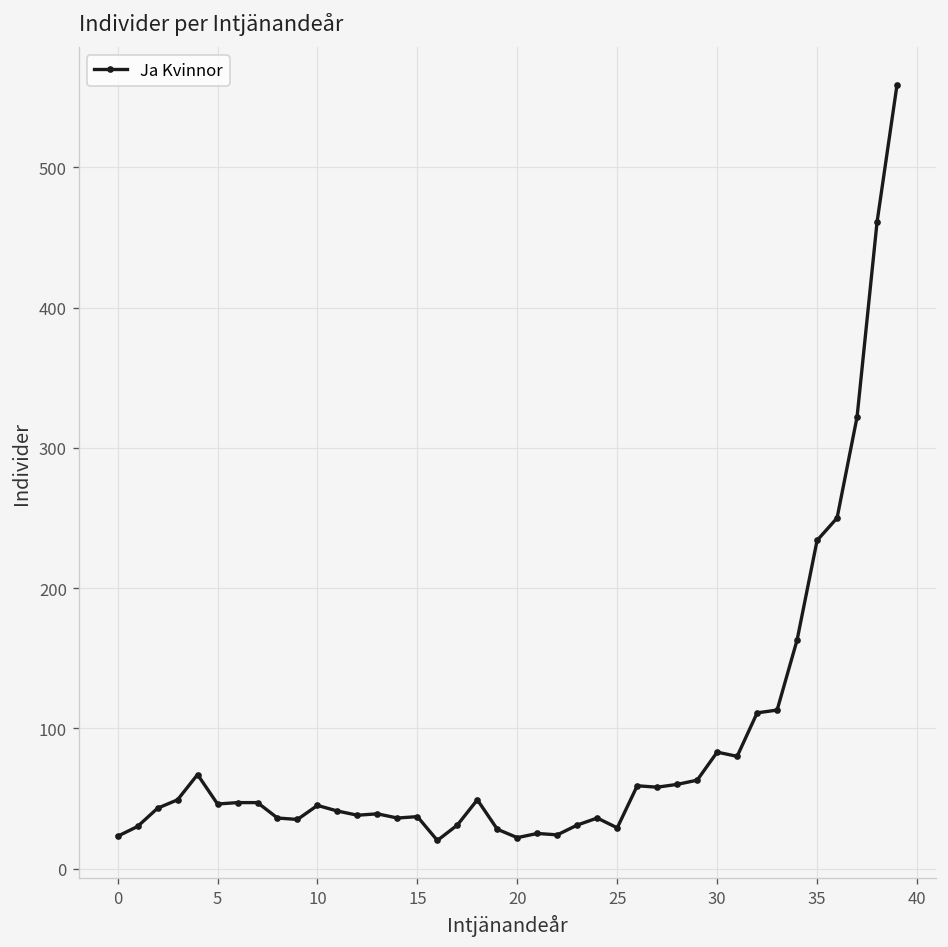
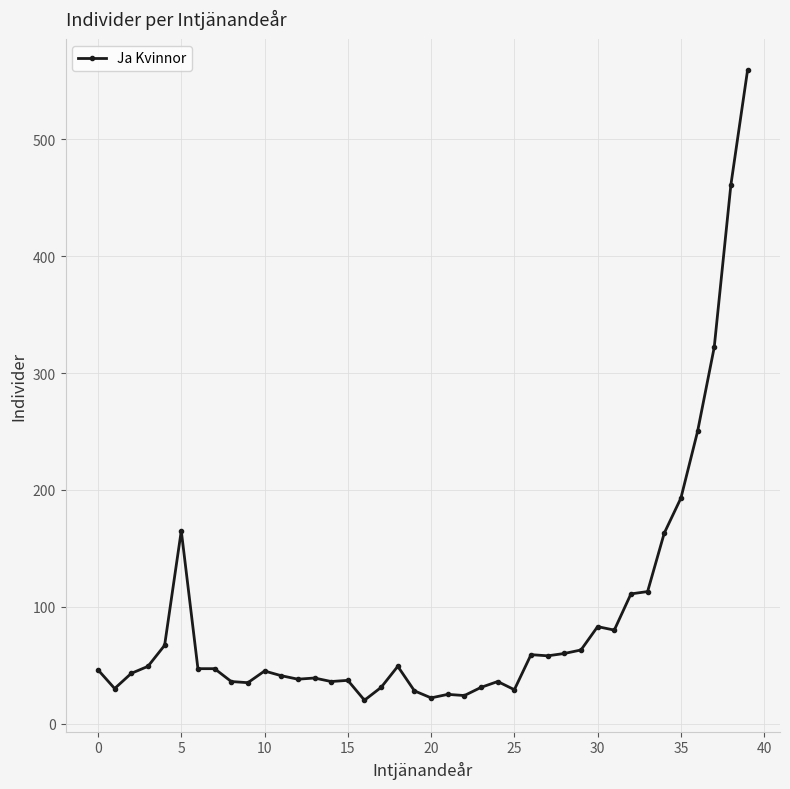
  {
-   "0": 23,
-   "5": 46,
+   "0": 46,
+   "5": 165,
    "10": 45,
    "15": 37,
    "20": 22,
    "25": 29,
    "30": 83,
-   "35": 234
+   "35": 193
  }
